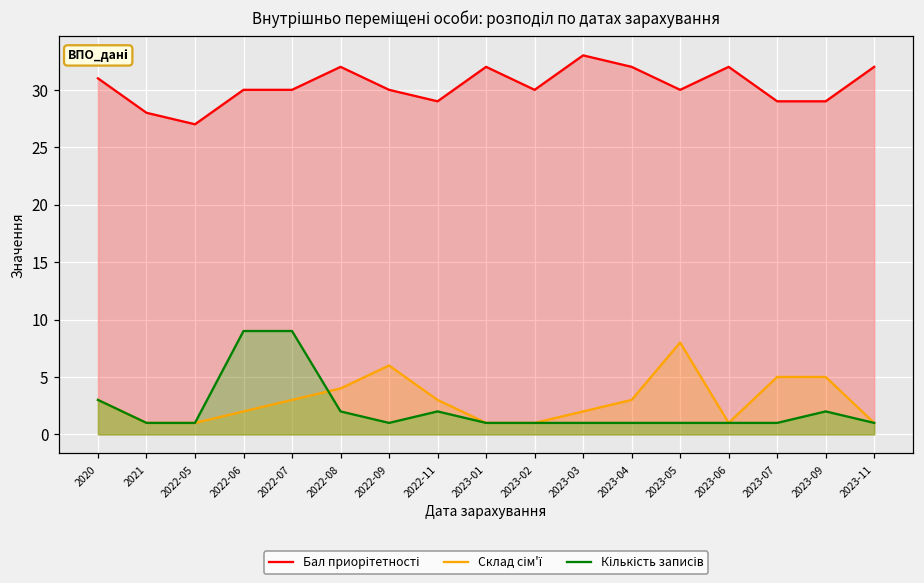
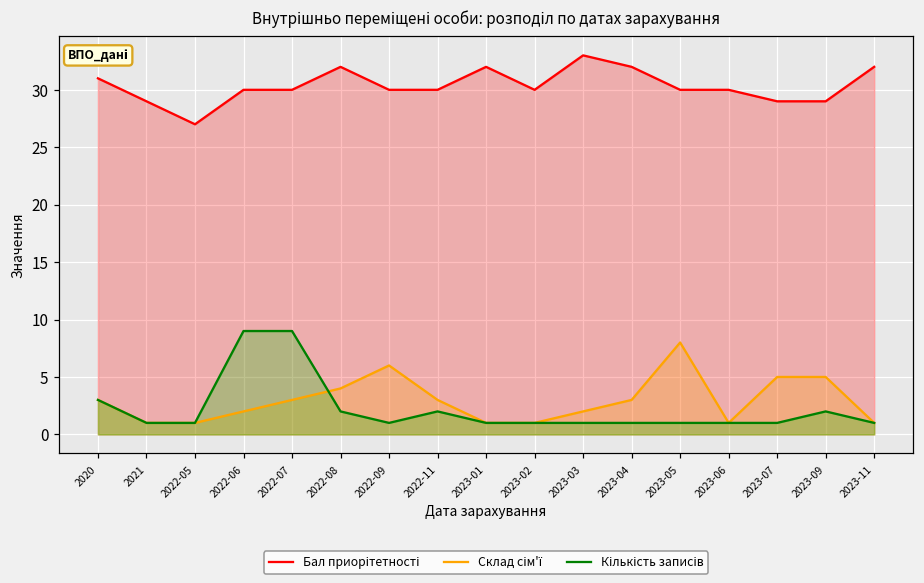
  {
    "Бал приорітетності": {
      "2020": 31,
-     "2021": 28,
+     "2021": 29,
      "2022-05": 27,
      "2022-06": 30,
      "2022-07": 30,
      "2022-08": 32,
      "2022-09": 30,
-     "2022-11": 29,
+     "2022-11": 30,
      "2023-01": 32,
      "2023-02": 30,
      "2023-03": 33,
      "2023-04": 32,
      "2023-05": 30,
-     "2023-06": 32,
+     "2023-06": 30,
      "2023-07": 29,
      "2023-09": 29,
      "2023-11": 32
    },
    "Склад сім'ї": {
      "2022-06": 2,
      "2022-07": 3,
      "2022-08": 4,
      "2022-09": 6,
      "2022-11": 3,
      "2023-03": 2,
      "2023-04": 3,
      "2023-05": 8,
      "2023-07": 5,
      "2023-09": 5
    },
    "Кількість записів": {
      "2022-06": 9,
      "2022-07": 9,
      "2022-08": 2,
      "2022-09": 1,
      "2022-11": 2,
      "2023-03": 1,
      "2023-04": 1,
      "2023-05": 1,
      "2023-07": 1,
      "2023-09": 2
    }
  }
